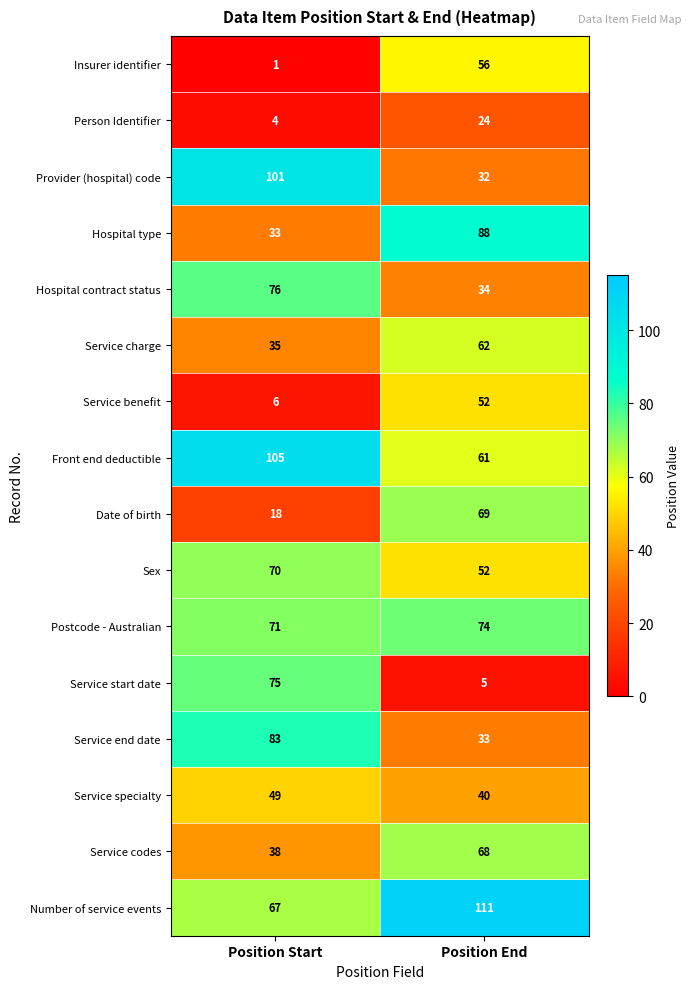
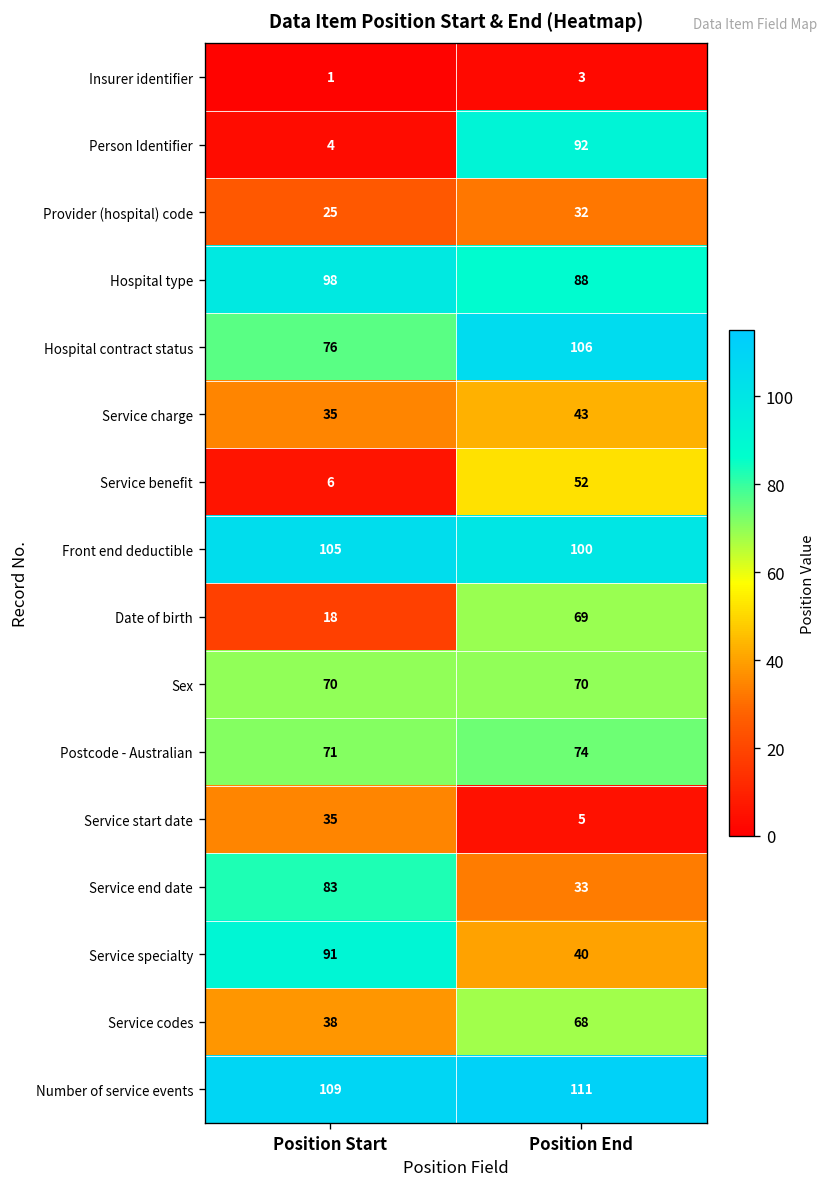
  {
    "Insurer identifier": {
      "Position Start": 1,
-     "Position End": 56
+     "Position End": 3
    },
    "Person Identifier": {
      "Position Start": 4,
-     "Position End": 24
+     "Position End": 92
    },
    "Provider (hospital) code": {
-     "Position Start": 101,
+     "Position Start": 25,
      "Position End": 32
    },
    "Hospital type": {
-     "Position Start": 33,
+     "Position Start": 98,
      "Position End": 88
    },
    "Hospital contract status": {
      "Position Start": 76,
-     "Position End": 34
+     "Position End": 106
    },
    "Service charge": {
      "Position Start": 35,
-     "Position End": 62
+     "Position End": 43
    },
    "Service benefit": {
      "Position Start": 6,
      "Position End": 52
    },
    "Front end deductible": {
      "Position Start": 105,
-     "Position End": 61
+     "Position End": 100
    },
    "Date of birth": {
      "Position Start": 18,
      "Position End": 69
    },
    "Sex": {
      "Position Start": 70,
-     "Position End": 52
+     "Position End": 70
    },
    "Postcode - Australian": {
      "Position Start": 71,
      "Position End": 74
    },
    "Service start date": {
-     "Position Start": 75,
+     "Position Start": 35,
      "Position End": 5
    },
    "Service end date": {
      "Position Start": 83,
      "Position End": 33
    },
    "Service specialty": {
-     "Position Start": 49,
+     "Position Start": 91,
      "Position End": 40
    },
    "Service codes": {
      "Position Start": 38,
      "Position End": 68
    },
    "Number of service events": {
-     "Position Start": 67,
+     "Position Start": 109,
      "Position End": 111
    }
  }
